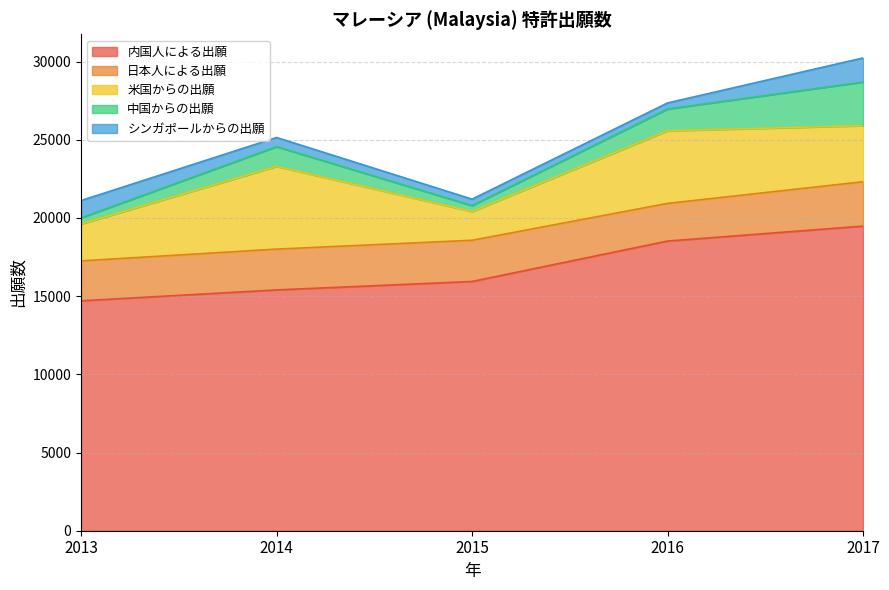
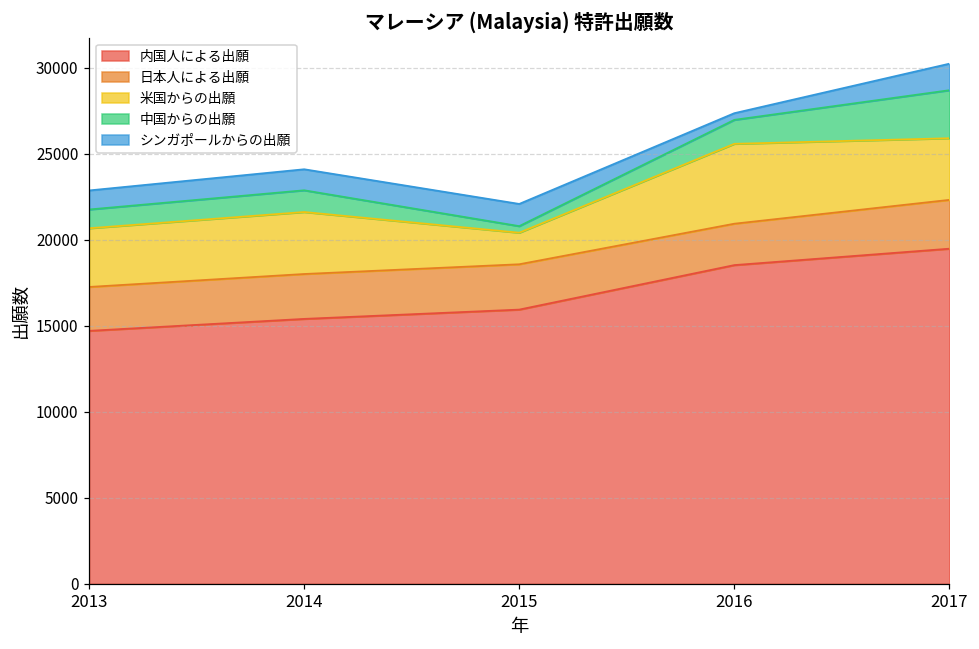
  {
    "米国からの出願": {
-     "2013": 2400,
-     "2014": 5300,
+     "2013": 3400,
+     "2014": 3600,
      "2015": 1800,
      "2016": 4600,
      "2017": 3600
    },
    "中国からの出願": {
-     "2013": 400,
+     "2013": 1100,
      "2014": 1300,
      "2015": 400,
      "2016": 1400,
      "2017": 2800
    },
    "シンガポールからの出願": {
      "2013": 1100,
-     "2014": 600,
-     "2015": 400,
+     "2014": 1200,
+     "2015": 1300,
      "2016": 400,
      "2017": 1500
    }
  }
